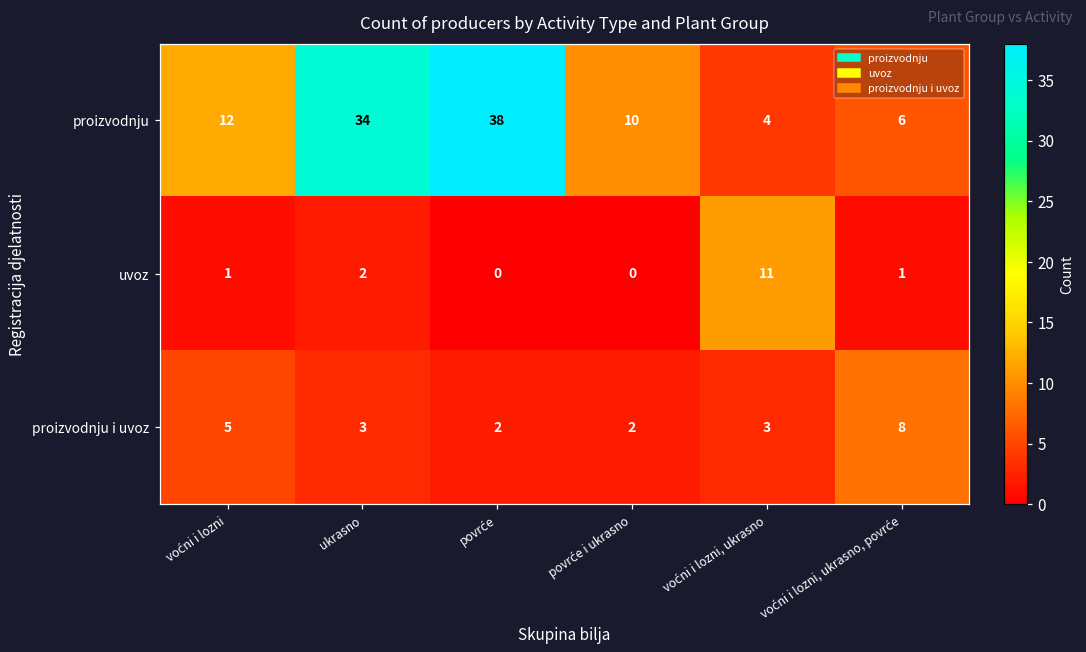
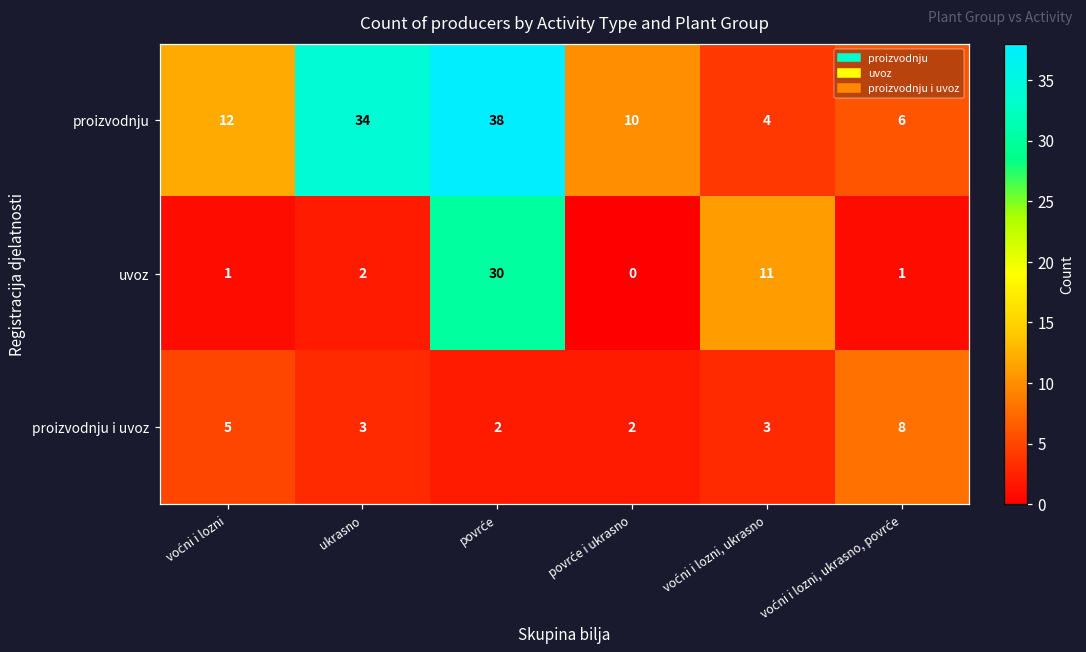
  {
    "proizvodnju": {
      "voćni i lozni": 12,
      "ukrasno": 34,
      "povrće": 38,
      "povrće i ukrasno": 10,
      "voćni i lozni, ukrasno": 4,
      "voćni i lozni, ukrasno, povrće": 6
    },
    "uvoz": {
      "voćni i lozni": 1,
      "ukrasno": 2,
-     "povrće": 0,
+     "povrće": 30,
      "povrće i ukrasno": 0,
      "voćni i lozni, ukrasno": 11,
      "voćni i lozni, ukrasno, povrće": 1
    },
    "proizvodnju i uvoz": {
      "voćni i lozni": 5,
      "ukrasno": 3,
      "povrće": 2,
      "povrće i ukrasno": 2,
      "voćni i lozni, ukrasno": 3,
      "voćni i lozni, ukrasno, povrće": 8
    }
  }
